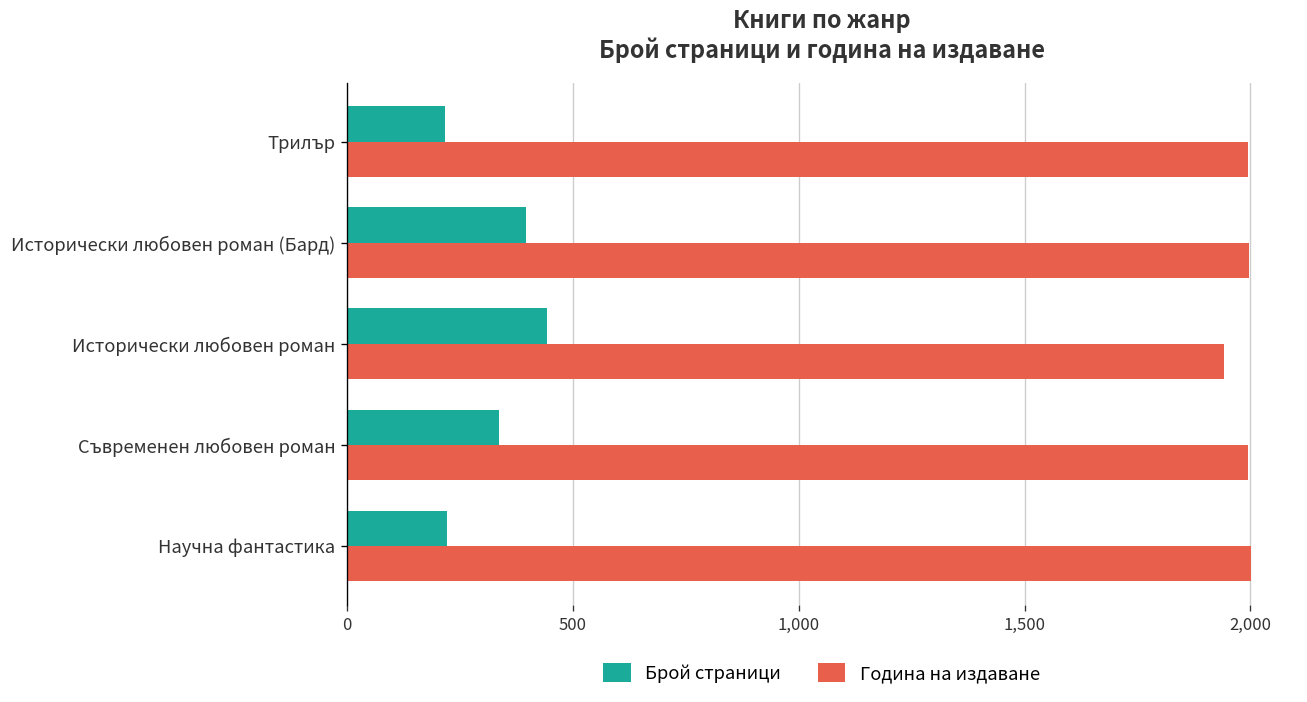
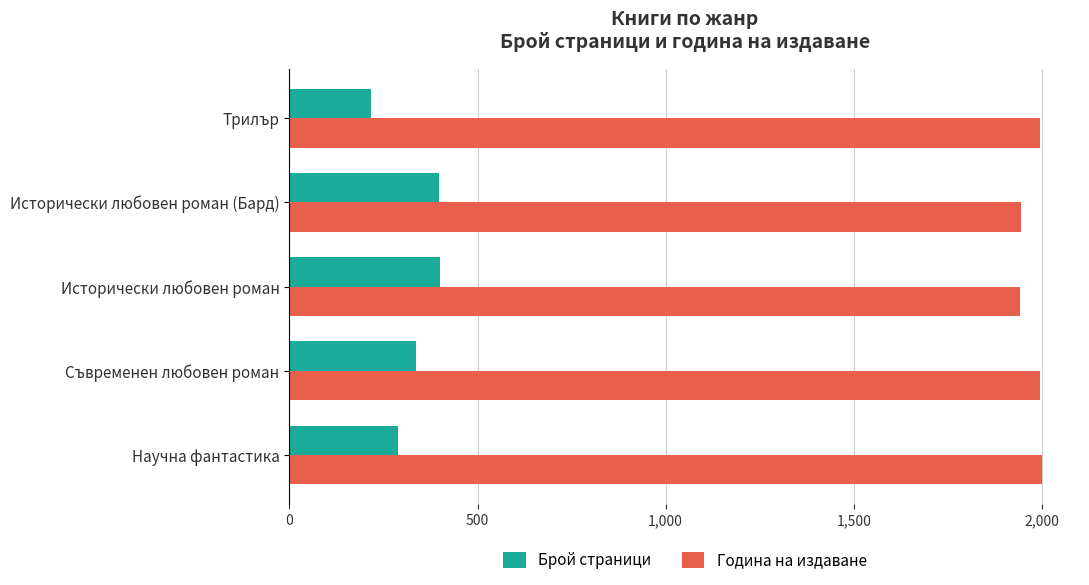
  {
    "Брой страници": {
      "Трилър": "220",
      "Исторически любовен роман (Бард)": "400",
-     "Исторически любовен роман": "440",
+     "Исторически любовен роман": "400",
      "Съвременен любовен роман": "340",
-     "Научна фантастика": "220"
+     "Научна фантастика": "290"
    },
    "Година на издаване": {
      "Трилър": "2,000",
-     "Исторически любовен роман (Бард)": "2,000",
+     "Исторически любовен роман (Бард)": "1,950",
      "Исторически любовен роман": "1,940",
      "Съвременен любовен роман": "2,000",
      "Научна фантастика": "2,000"
    }
  }
